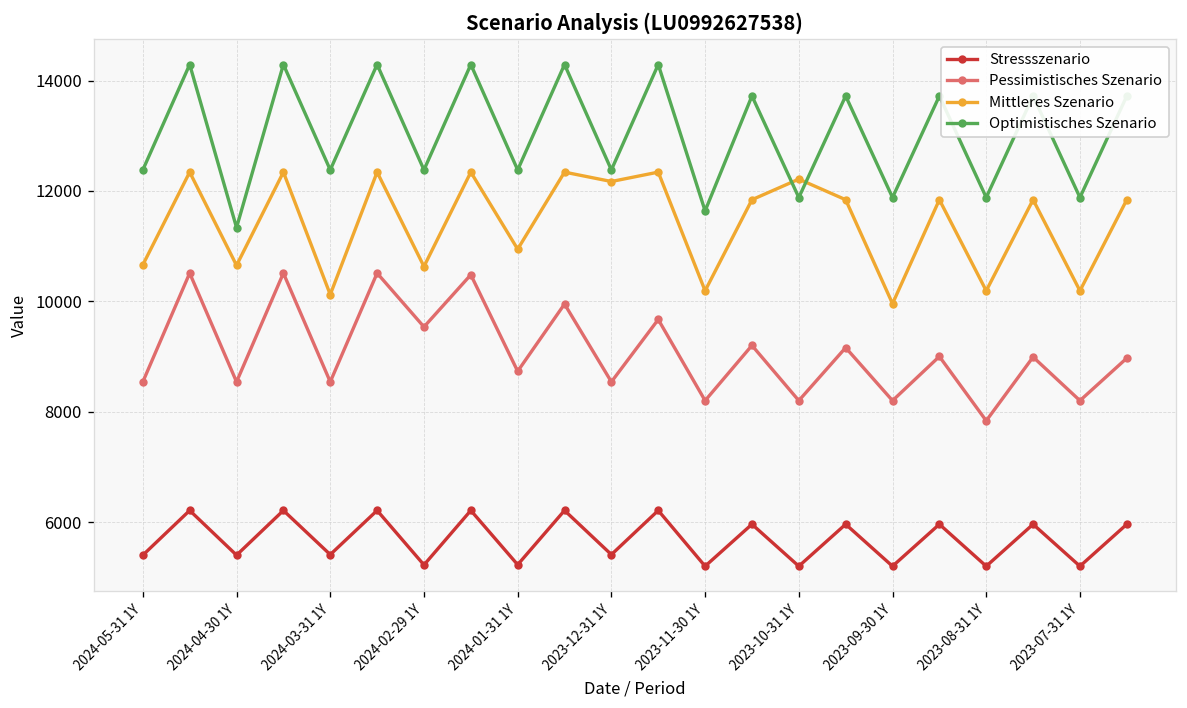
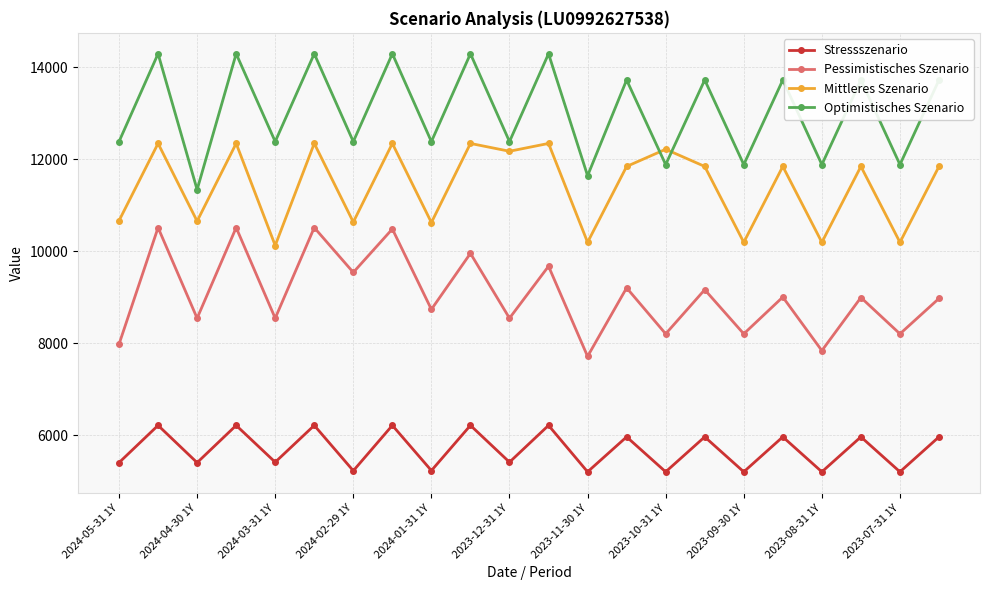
  {
    "Stressszenario": {
      "2024-05-31 1Y": 5400,
      "2024-04-30 1Y": 5400,
      "2024-03-31 1Y": 5400,
      "2024-02-29 1Y": 5200,
      "2024-01-31 1Y": 5200,
      "2023-12-31 1Y": 5400,
      "2023-11-30 1Y": 5200,
      "2023-10-31 1Y": 5200,
      "2023-09-30 1Y": 5200,
      "2023-08-31 1Y": 5200,
      "2023-07-31 1Y": 5200
    },
    "Pessimistisches Szenario": {
-     "2024-05-31 1Y": 8500,
+     "2024-05-31 1Y": 8000,
      "2024-04-30 1Y": 8500,
      "2024-03-31 1Y": 8500,
      "2024-02-29 1Y": 9500,
      "2024-01-31 1Y": 8700,
      "2023-12-31 1Y": 8500,
-     "2023-11-30 1Y": 8200,
+     "2023-11-30 1Y": 7700,
      "2023-10-31 1Y": 8200,
      "2023-09-30 1Y": 8200,
      "2023-08-31 1Y": 7800,
      "2023-07-31 1Y": 8200
    },
    "Mittleres Szenario": {
      "2024-05-31 1Y": 10700,
      "2024-04-30 1Y": 10700,
      "2024-03-31 1Y": 10100,
      "2024-02-29 1Y": 10600,
-     "2024-01-31 1Y": 10900,
+     "2024-01-31 1Y": 10600,
      "2023-12-31 1Y": 12200,
      "2023-11-30 1Y": 10200,
      "2023-10-31 1Y": 12200,
-     "2023-09-30 1Y": 10000,
+     "2023-09-30 1Y": 10200,
      "2023-08-31 1Y": 10200,
      "2023-07-31 1Y": 10200
    },
    "Optimistisches Szenario": {
      "2024-05-31 1Y": 12400,
      "2024-04-30 1Y": 11300,
      "2024-03-31 1Y": 12400,
      "2024-02-29 1Y": 12400,
      "2024-01-31 1Y": 12400,
      "2023-12-31 1Y": 12400,
      "2023-11-30 1Y": 11600,
      "2023-10-31 1Y": 11900,
      "2023-09-30 1Y": 11900,
      "2023-08-31 1Y": 11900,
      "2023-07-31 1Y": 11900
    }
  }
